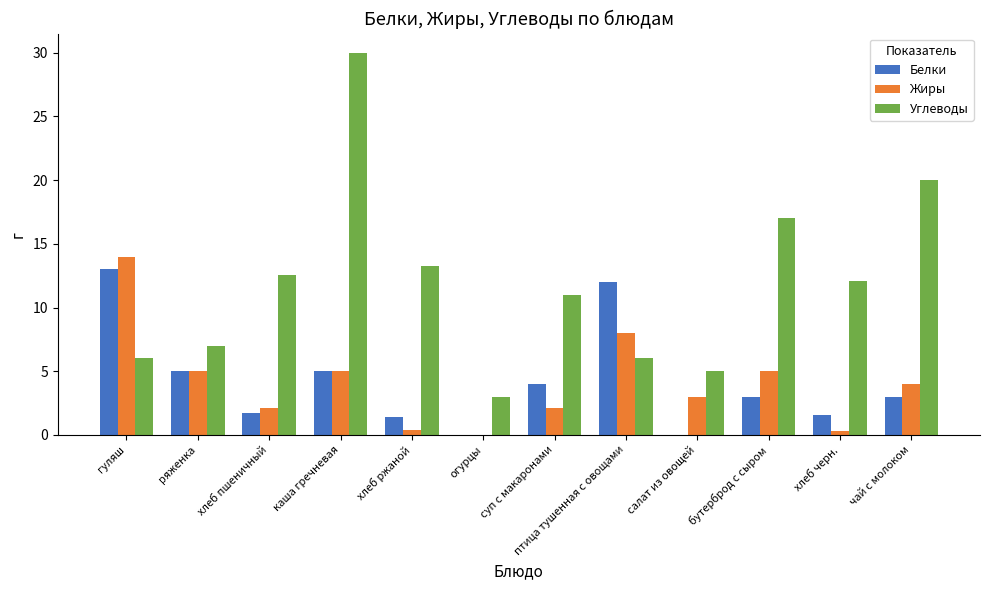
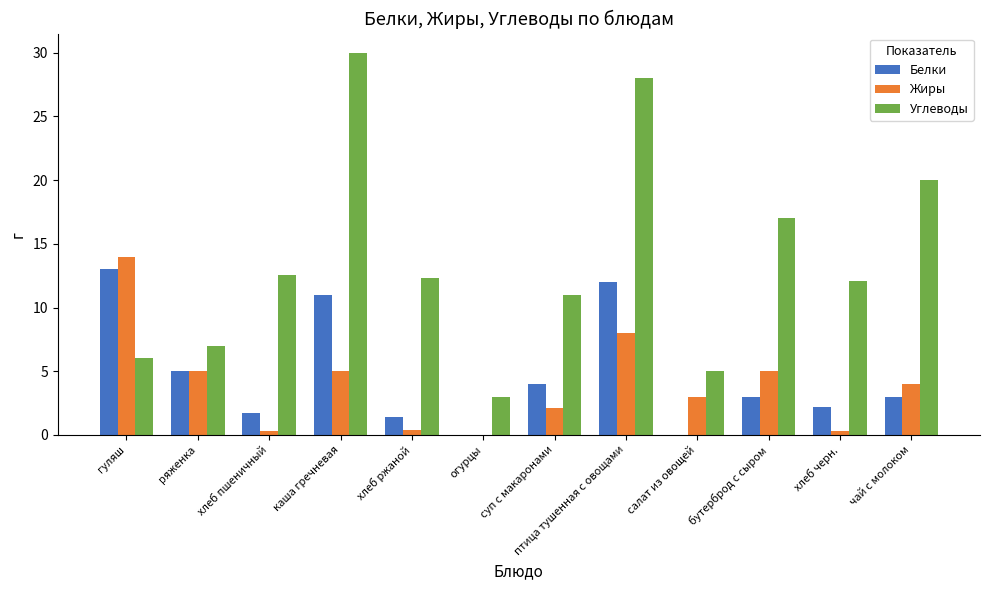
  {
    "Белки": {
      "гуляш": 13.0,
      "ряженка": 5.0,
      "хлеб пшеничный": 1.7,
-     "каша гречневая": 5,
+     "каша гречневая": 11,
      "хлеб ржаной": 1.4,
      "огурцы": 0.0,
      "суп с макаронами": 4.0,
      "птица тушенная с овощами": 12.0,
      "салат из овощей": 0.0,
      "бутерброд с сыром": 3.0,
-     "хлеб черн.": 1.6,
+     "хлеб черн.": 2.2,
      "чай с молоком": 3.0
    },
    "Жиры": {
      "гуляш": 14.0,
      "ряженка": 5.0,
-     "хлеб пшеничный": 2.1,
+     "хлеб пшеничный": 0.3,
      "каша гречневая": 5.0,
      "хлеб ржаной": 0.4,
      "огурцы": 0.0,
      "суп с макаронами": 2.1,
      "птица тушенная с овощами": 8.0,
      "салат из овощей": 3.0,
      "бутерброд с сыром": 5.0,
      "хлеб черн.": 0.3,
      "чай с молоком": 4.0
    },
    "Углеводы": {
      "гуляш": 6.0,
      "ряженка": 7.0,
      "хлеб пшеничный": 12.5,
      "каша гречневая": 30.0,
-     "хлеб ржаной": 13.2,
+     "хлеб ржаной": 12.4,
      "огурцы": 3.0,
      "суп с макаронами": 11.0,
-     "птица тушенная с овощами": 6,
+     "птица тушенная с овощами": 28,
      "салат из овощей": 5.0,
      "бутерброд с сыром": 17.0,
      "хлеб черн.": 12.1,
      "чай с молоком": 20.0
    }
  }
